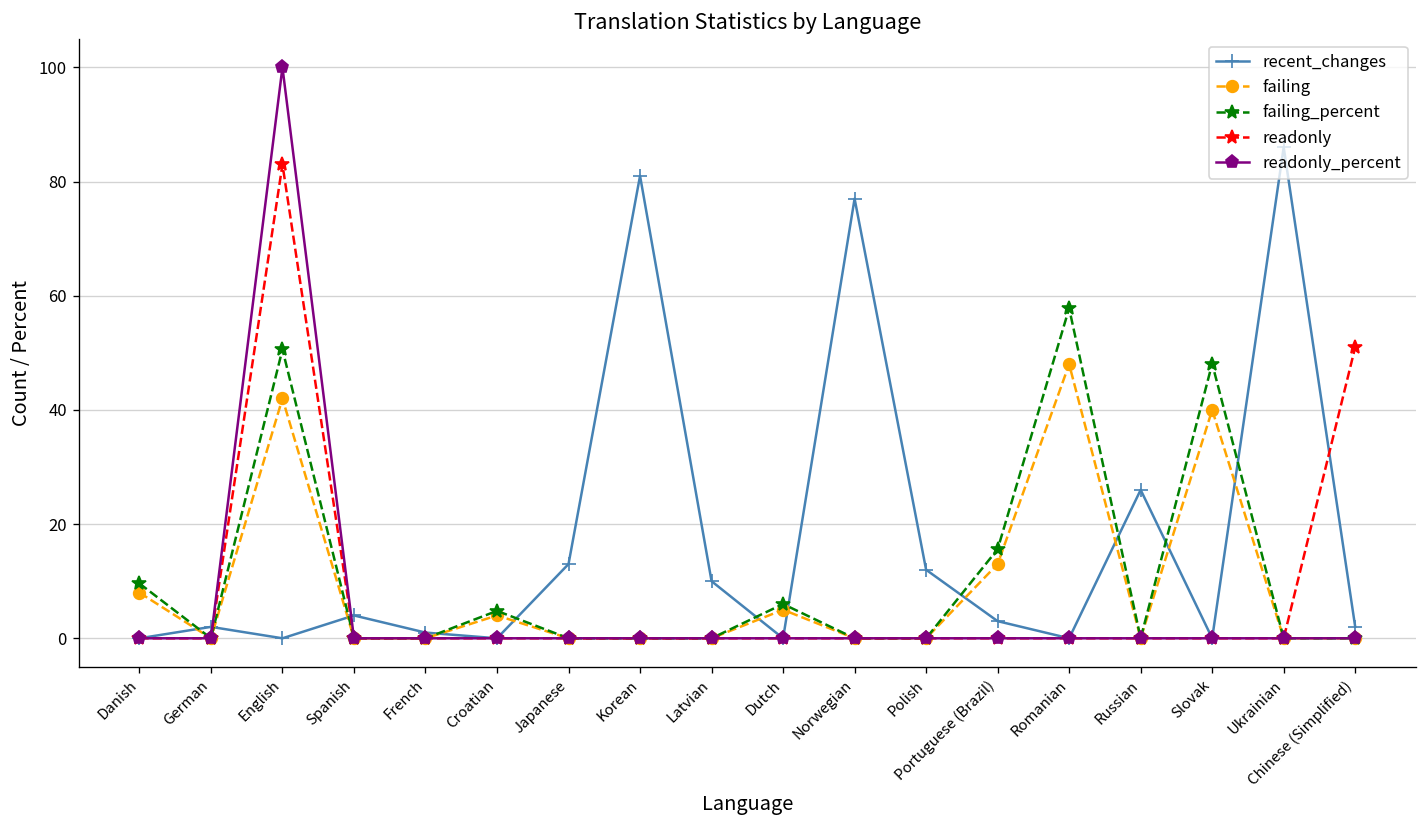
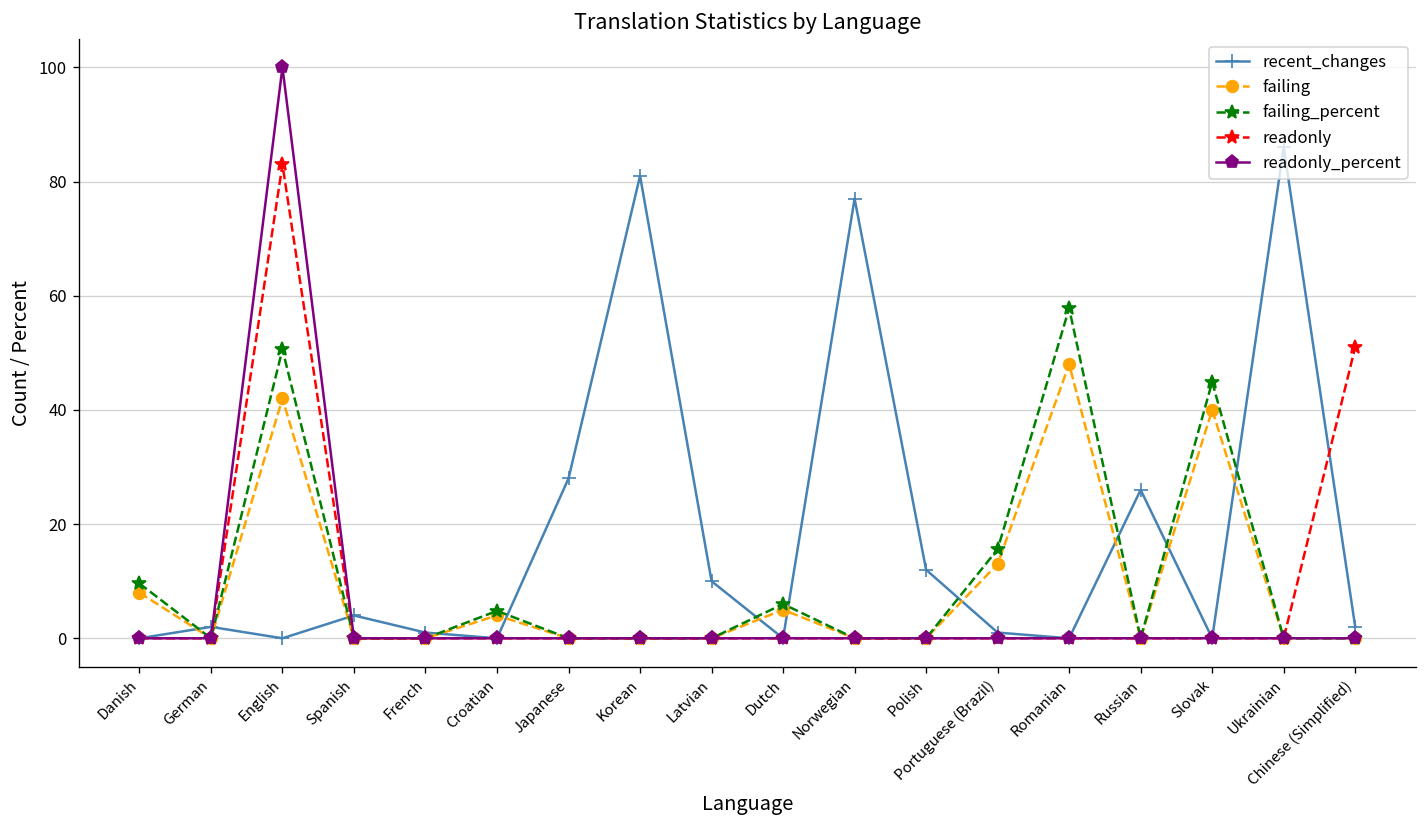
  {
    "recent_changes": {
      "German": 2,
      "English": 0,
      "Spanish": 4,
      "French": 1,
-     "Japanese": 13,
+     "Japanese": 28,
      "Korean": 81,
      "Latvian": 10,
      "Norwegian": 77,
      "Polish": 12,
-     "Portuguese (Brazil)": 3,
+     "Portuguese (Brazil)": 1,
      "Russian": 26,
      "Chinese (Simplified)": 2
    },
    "failing": {
      "Danish": 8,
      "English": 42,
      "Croatian": 4,
      "Dutch": 5,
      "Portuguese (Brazil)": 13,
      "Romanian": 48,
      "Slovak": 40
    },
    "failing_percent": {
      "Danish": 10,
      "English": 51,
      "Croatian": 5,
      "Dutch": 6,
      "Portuguese (Brazil)": 16,
      "Romanian": 58,
-     "Slovak": 48
+     "Slovak": 45
    },
    "readonly": {
      "English": 83,
      "Chinese (Simplified)": 51
    },
    "readonly_percent": {
      "English": 100
    }
  }
